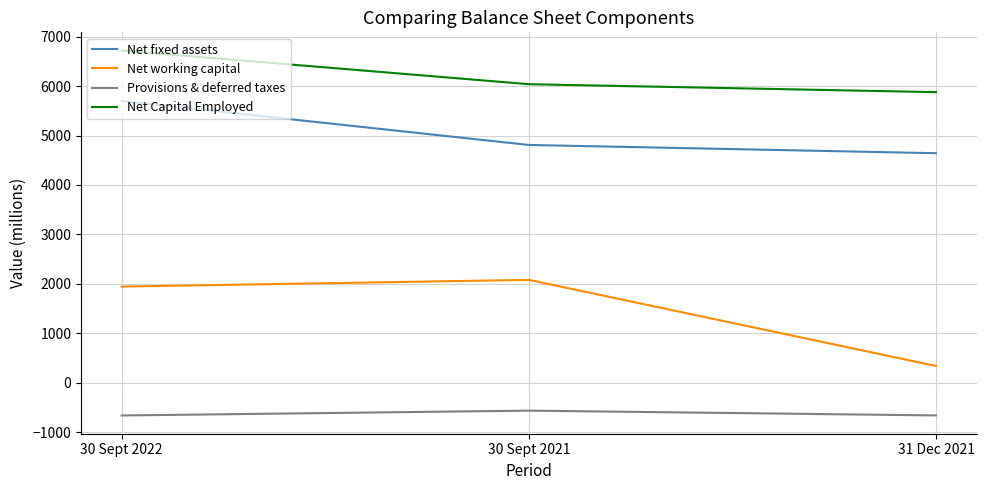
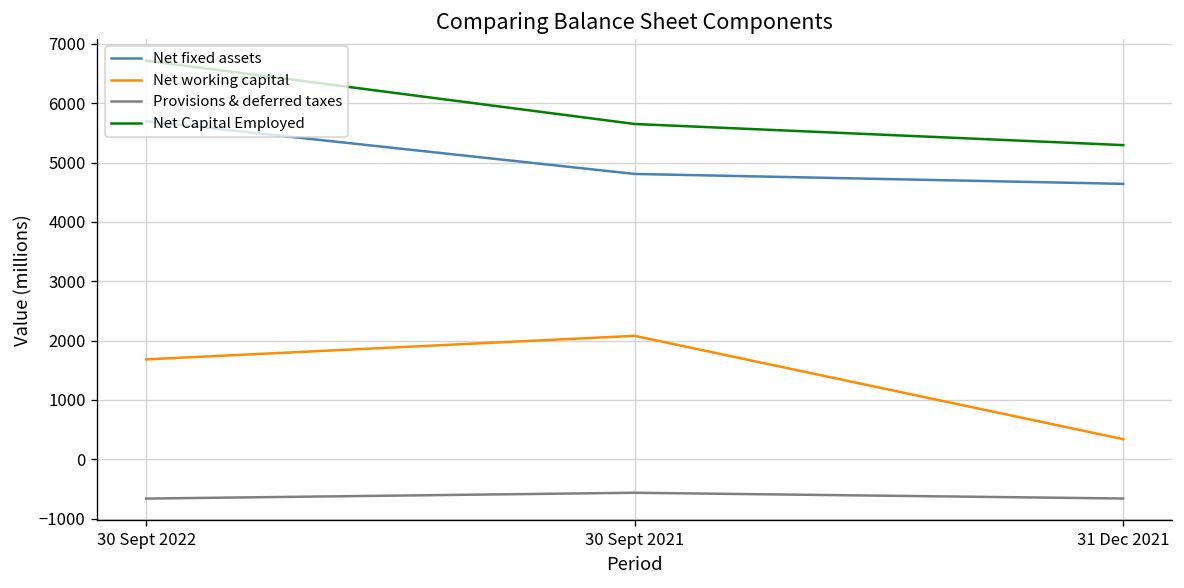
  {
    "Net fixed assets": {
      "30 Sept 2021": 4800,
      "31 Dec 2021": 4600
    },
    "Net working capital": {
-     "30 Sept 2022": 1900,
+     "30 Sept 2022": 1700,
      "30 Sept 2021": 2100,
      "31 Dec 2021": 300
    },
    "Provisions & deferred taxes": {
      "30 Sept 2022": -700,
      "30 Sept 2021": -600,
      "31 Dec 2021": -700
    },
    "Net Capital Employed": {
-     "30 Sept 2021": 6000,
-     "31 Dec 2021": 5900
+     "30 Sept 2021": 5700,
+     "31 Dec 2021": 5300
    }
  }
